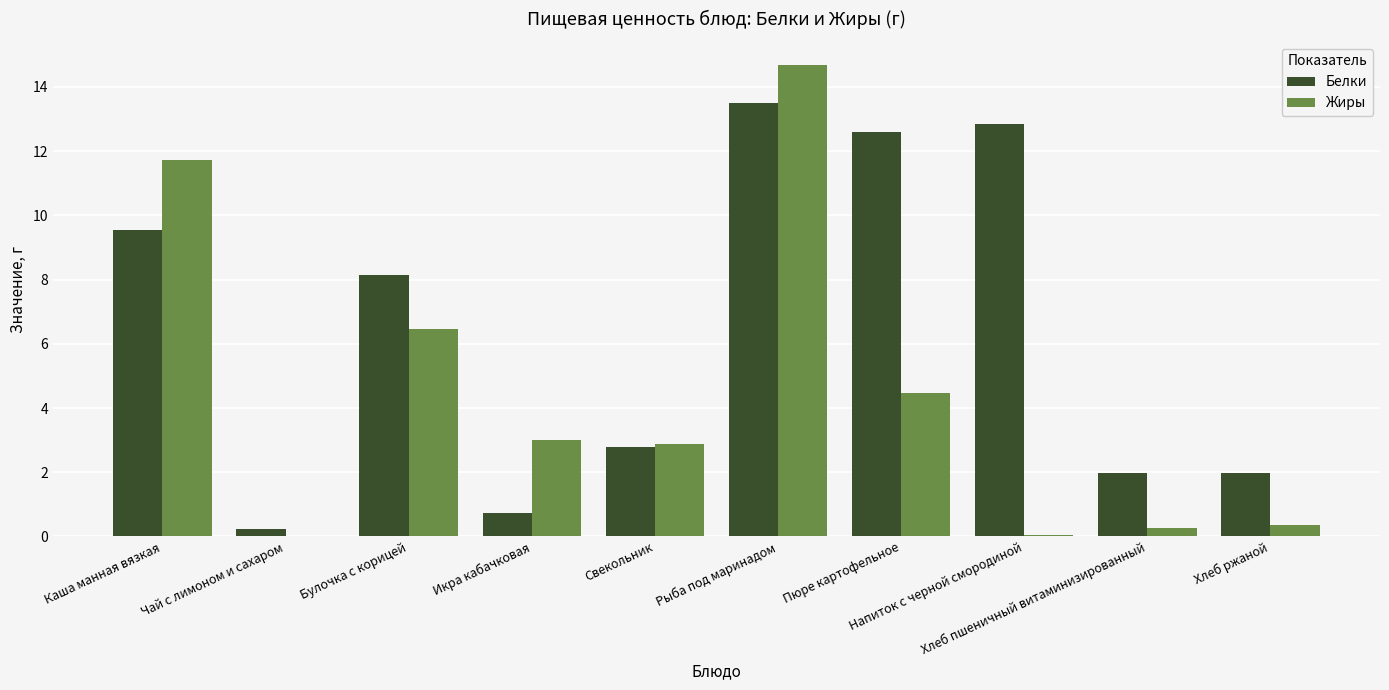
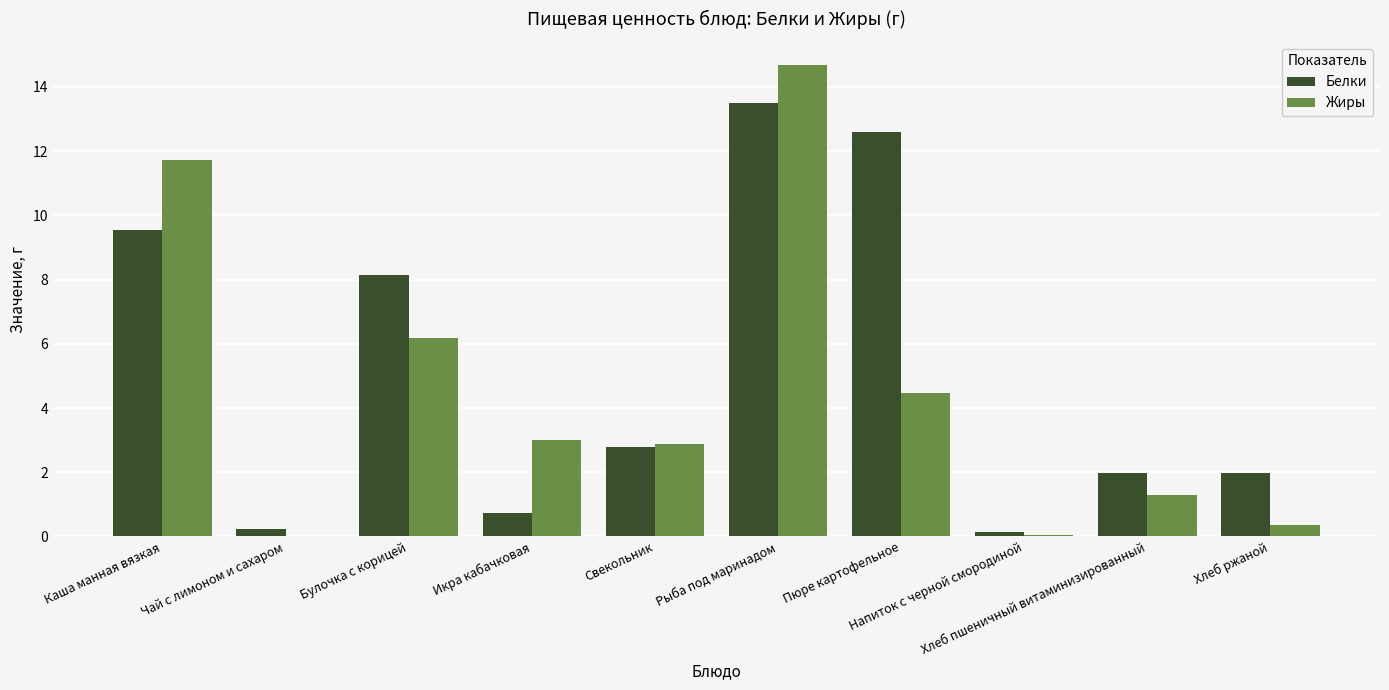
  {
    "Белки": {
      "Каша манная вязкая": 9.5,
      "Чай с лимоном и сахаром": 0.2,
      "Булочка с корицей": 8.1,
      "Икра кабачковая": 0.7,
      "Свекольник": 2.8,
      "Рыба под маринадом": 13.5,
      "Пюре картофельное": 12.6,
-     "Напиток с черной смородиной": 12.9,
+     "Напиток с черной смородиной": 0.1,
      "Хлеб пшеничный витаминизированный": 2.0,
      "Хлеб ржаной": 2.0
    },
    "Жиры": {
      "Каша манная вязкая": 11.7,
      "Чай с лимоном и сахаром": 0.0,
-     "Булочка с корицей": 6.5,
+     "Булочка с корицей": 6.2,
      "Икра кабачковая": 3.0,
      "Свекольник": 2.9,
      "Рыба под маринадом": 14.7,
      "Пюре картофельное": 4.5,
-     "Хлеб пшеничный витаминизированный": 0.3,
+     "Хлеб пшеничный витаминизированный": 1.3,
      "Хлеб ржаной": 0.4
    }
  }
